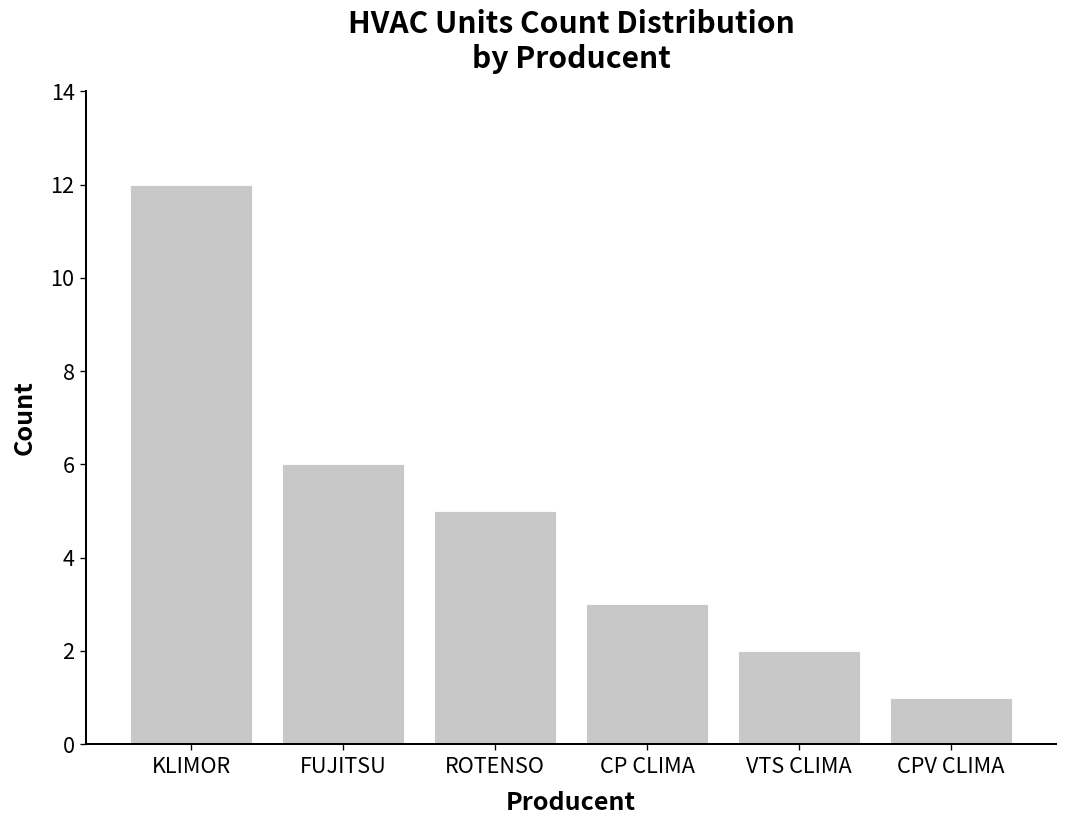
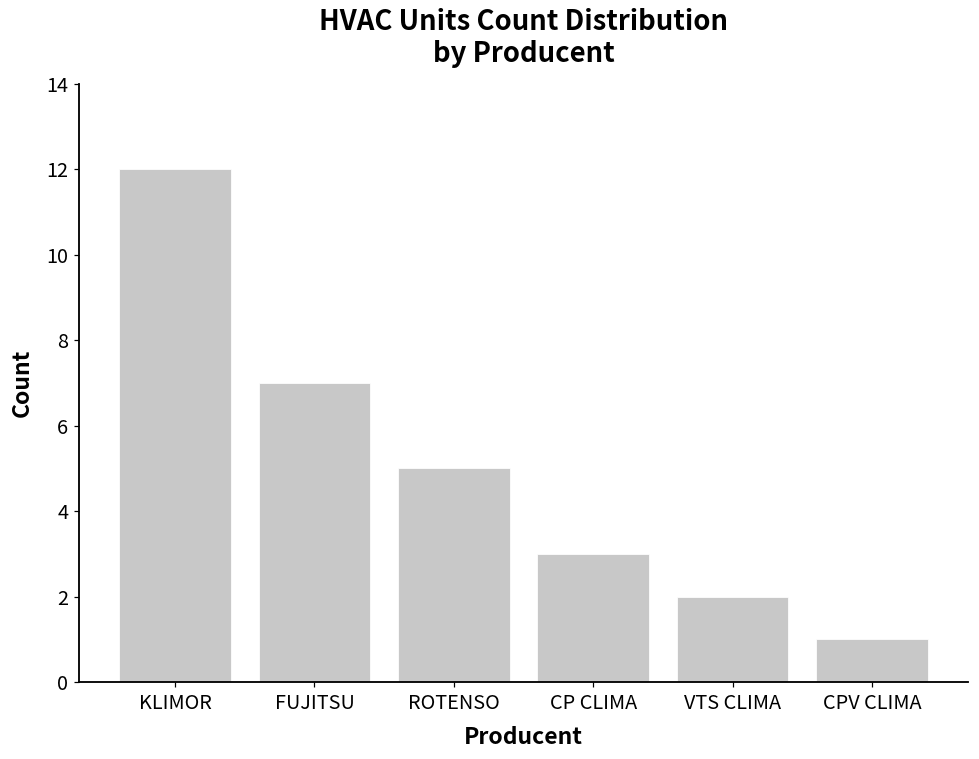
  {
    "KLIMOR": 12,
-   "FUJITSU": 6,
+   "FUJITSU": 7,
    "ROTENSO": 5,
    "CP CLIMA": 3,
    "VTS CLIMA": 2,
    "CPV CLIMA": 1
  }
